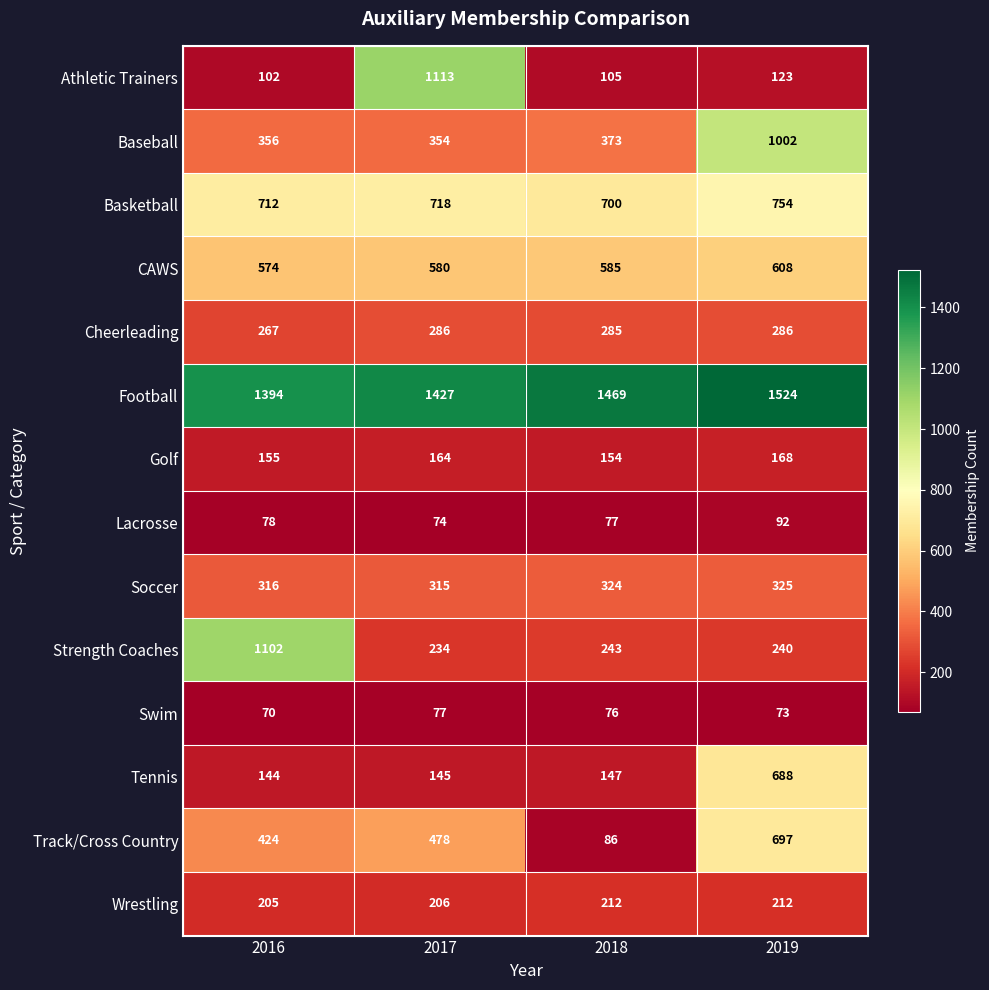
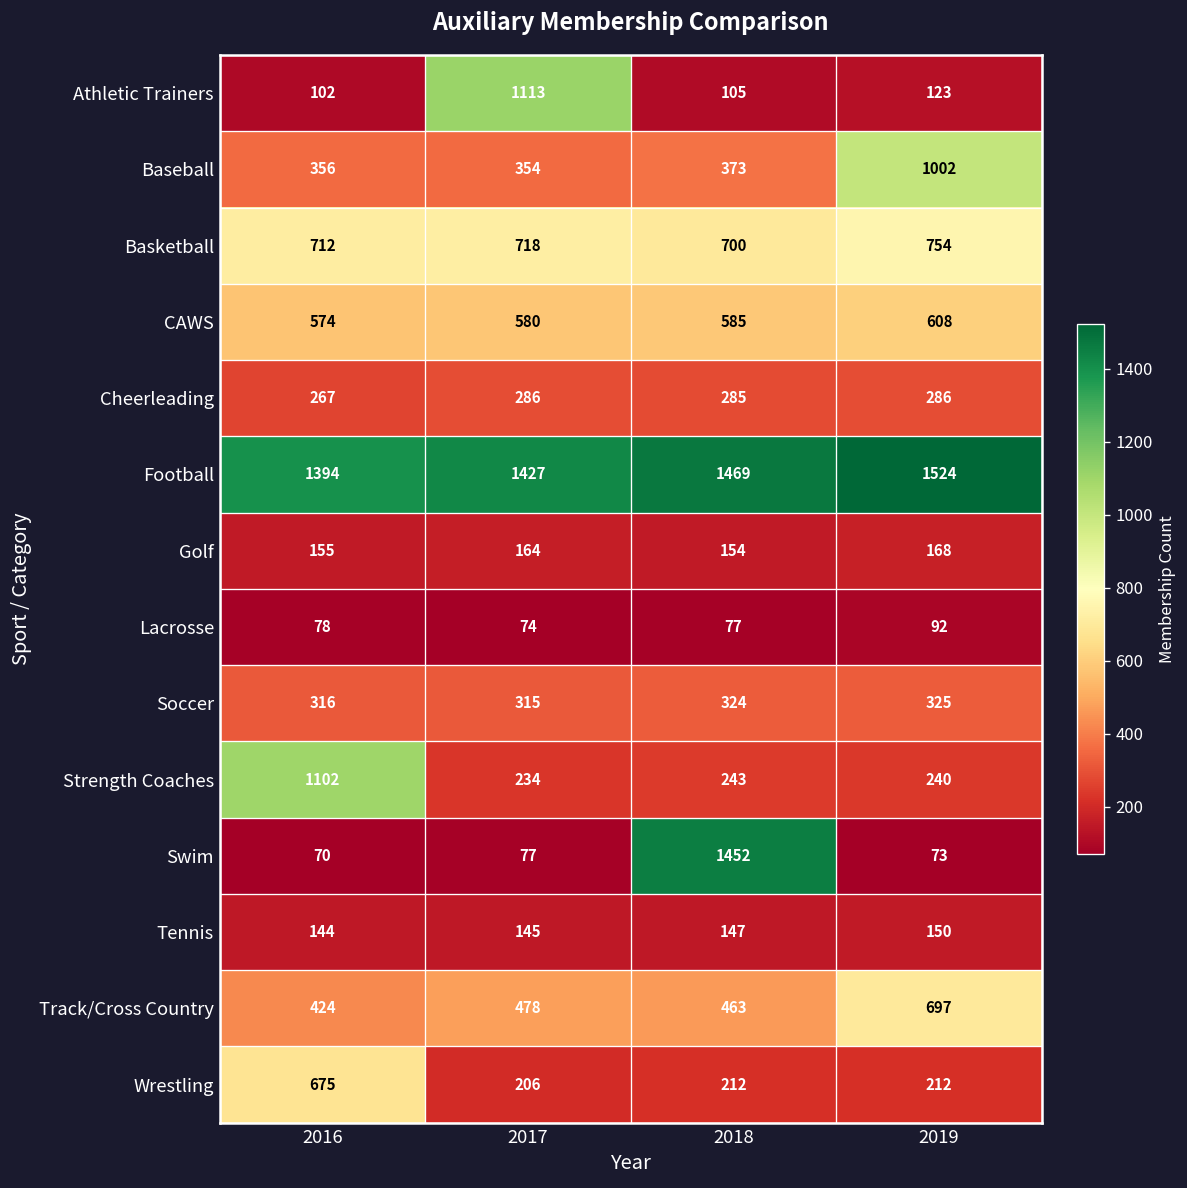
  {
    "Athletic Trainers": {
      "2016": 102,
      "2017": 1113,
      "2018": 105,
      "2019": 123
    },
    "Baseball": {
      "2016": 356,
      "2017": 354,
      "2018": 373,
      "2019": 1002
    },
    "Basketball": {
      "2016": 712,
      "2017": 718,
      "2018": 700,
      "2019": 754
    },
    "CAWS": {
      "2016": 574,
      "2017": 580,
      "2018": 585,
      "2019": 608
    },
    "Cheerleading": {
      "2016": 267,
      "2017": 286,
      "2018": 285,
      "2019": 286
    },
    "Football": {
      "2016": 1394,
      "2017": 1427,
      "2018": 1469,
      "2019": 1524
    },
    "Golf": {
      "2016": 155,
      "2017": 164,
      "2018": 154,
      "2019": 168
    },
    "Lacrosse": {
      "2016": 78,
      "2017": 74,
      "2018": 77,
      "2019": 92
    },
    "Soccer": {
      "2016": 316,
      "2017": 315,
      "2018": 324,
      "2019": 325
    },
    "Strength Coaches": {
      "2016": 1102,
      "2017": 234,
      "2018": 243,
      "2019": 240
    },
    "Swim": {
      "2016": 70,
      "2017": 77,
-     "2018": 76,
+     "2018": 1452,
      "2019": 73
    },
    "Tennis": {
      "2016": 144,
      "2017": 145,
      "2018": 147,
-     "2019": 688
+     "2019": 150
    },
    "Track/Cross Country": {
      "2016": 424,
      "2017": 478,
-     "2018": 86,
+     "2018": 463,
      "2019": 697
    },
    "Wrestling": {
-     "2016": 205,
+     "2016": 675,
      "2017": 206,
      "2018": 212,
      "2019": 212
    }
  }
